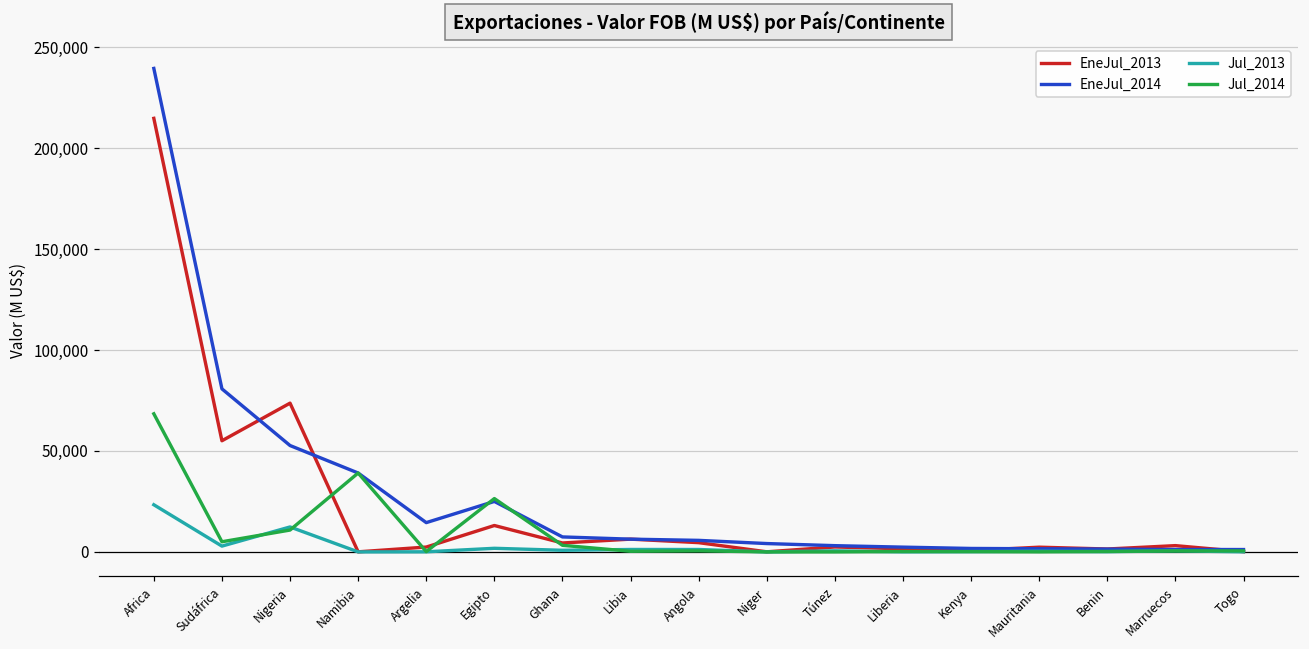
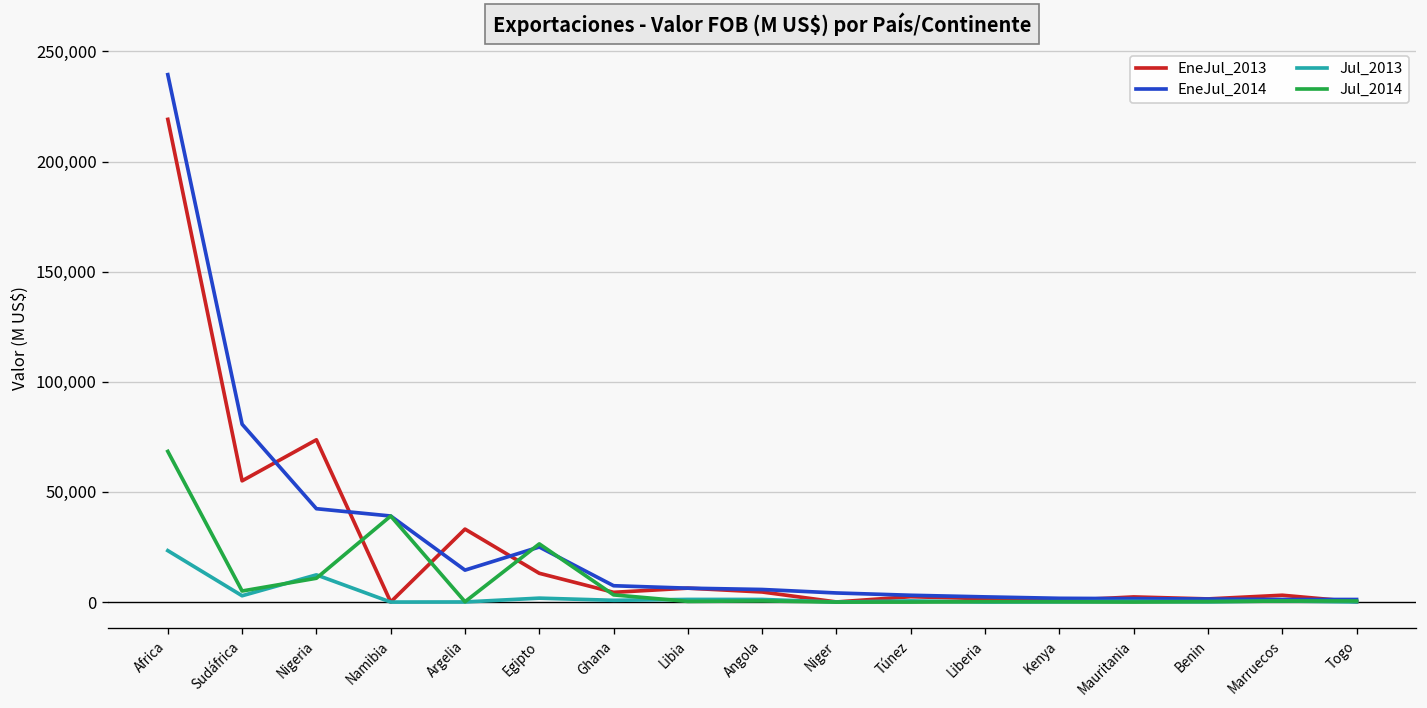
  {
    "EneJul_2013": {
-     "Africa": "215,000",
+     "Africa": "219,000",
      "Sudáfrica": "55,000",
      "Nigeria": "74,000",
-     "Argelia": "2,000",
+     "Argelia": "33,000",
      "Egipto": "13,000",
      "Marruecos": "3,000"
    },
    "EneJul_2014": {
      "Africa": "239,000",
      "Sudáfrica": "81,000",
-     "Nigeria": "53,000",
+     "Nigeria": "42,000",
      "Argelia": "15,000",
      "Egipto": "25,000",
      "Ghana": "7,000",
      "Niger": "4,000"
    },
    "Jul_2013": {
      "Africa": "23,000",
      "Sudáfrica": "3,000",
      "Nigeria": "12,000",
      "Egipto": "2,000",
      "Ghana": "1,000"
    },
    "Jul_2014": {
      "Africa": "68,000",
      "Sudáfrica": "5,000",
      "Nigeria": "11,000",
      "Egipto": "26,000"
    }
  }
